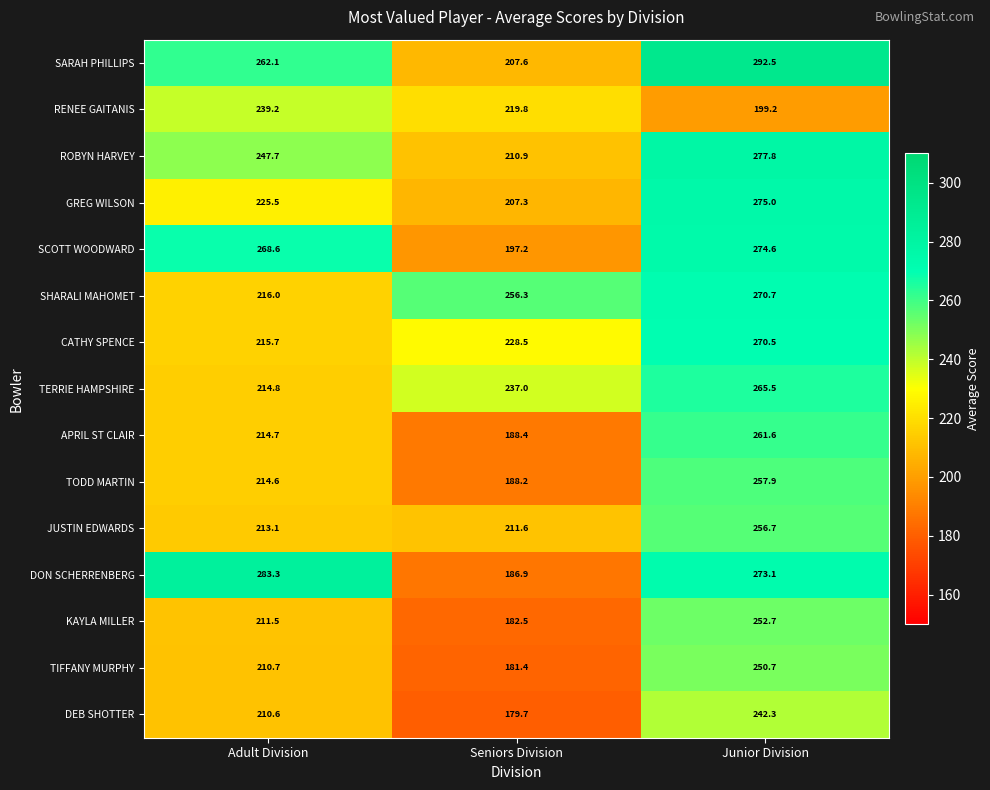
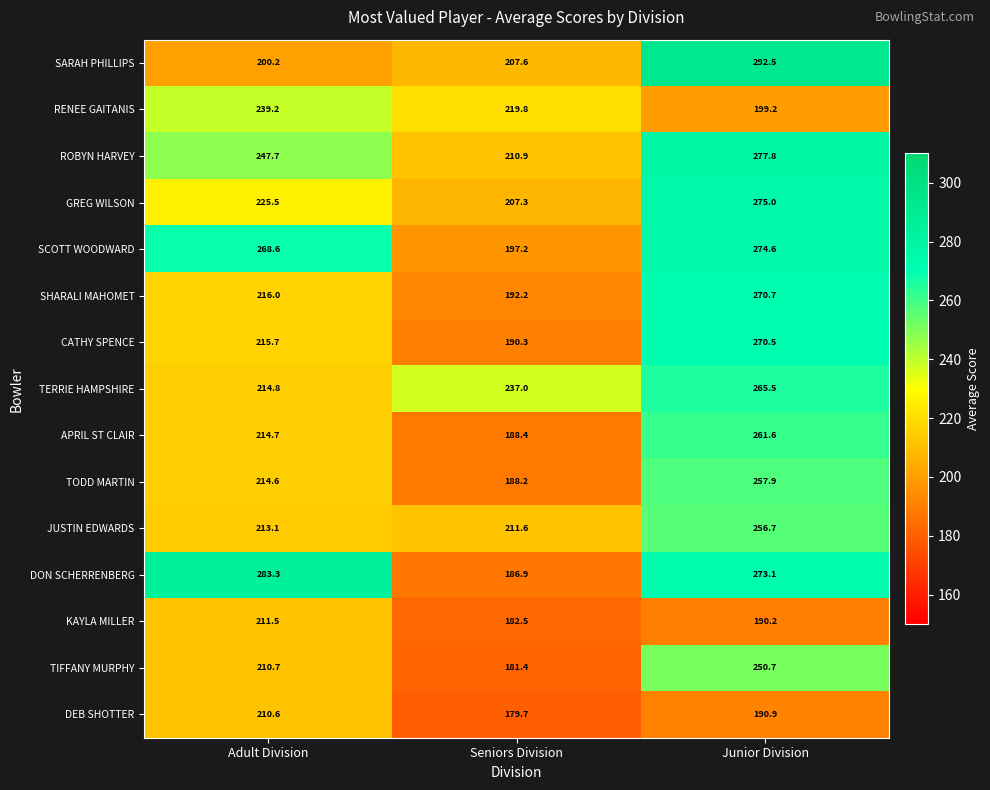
  {
    "SARAH PHILLIPS": {
-     "Adult Division": 262.1,
+     "Adult Division": 200.2,
      "Seniors Division": 207.6,
      "Junior Division": 292.5
    },
    "RENEE GAITANIS": {
      "Adult Division": 239.2,
      "Seniors Division": 219.8,
      "Junior Division": 199.2
    },
    "ROBYN HARVEY": {
      "Adult Division": 247.7,
      "Seniors Division": 210.9,
      "Junior Division": 277.8
    },
    "GREG WILSON": {
      "Adult Division": 225.5,
      "Seniors Division": 207.3,
      "Junior Division": 275.0
    },
    "SCOTT WOODWARD": {
      "Adult Division": 268.6,
      "Seniors Division": 197.2,
      "Junior Division": 274.6
    },
    "SHARALI MAHOMET": {
      "Adult Division": 216.0,
-     "Seniors Division": 256.3,
+     "Seniors Division": 192.2,
      "Junior Division": 270.7
    },
    "CATHY SPENCE": {
      "Adult Division": 215.7,
-     "Seniors Division": 228.5,
+     "Seniors Division": 190.3,
      "Junior Division": 270.5
    },
    "TERRIE HAMPSHIRE": {
      "Adult Division": 214.8,
      "Seniors Division": 237.0,
      "Junior Division": 265.5
    },
    "APRIL ST CLAIR": {
      "Adult Division": 214.7,
      "Seniors Division": 188.4,
      "Junior Division": 261.6
    },
    "TODD MARTIN": {
      "Adult Division": 214.6,
      "Seniors Division": 188.2,
      "Junior Division": 257.9
    },
    "JUSTIN EDWARDS": {
      "Adult Division": 213.1,
      "Seniors Division": 211.6,
      "Junior Division": 256.7
    },
    "DON SCHERRENBERG": {
      "Adult Division": 283.3,
      "Seniors Division": 186.9,
      "Junior Division": 273.1
    },
    "KAYLA MILLER": {
      "Adult Division": 211.5,
      "Seniors Division": 182.5,
-     "Junior Division": 252.7
+     "Junior Division": 190.2
    },
    "TIFFANY MURPHY": {
      "Adult Division": 210.7,
      "Seniors Division": 181.4,
      "Junior Division": 250.7
    },
    "DEB SHOTTER": {
      "Adult Division": 210.6,
      "Seniors Division": 179.7,
-     "Junior Division": 242.3
+     "Junior Division": 190.9
    }
  }
